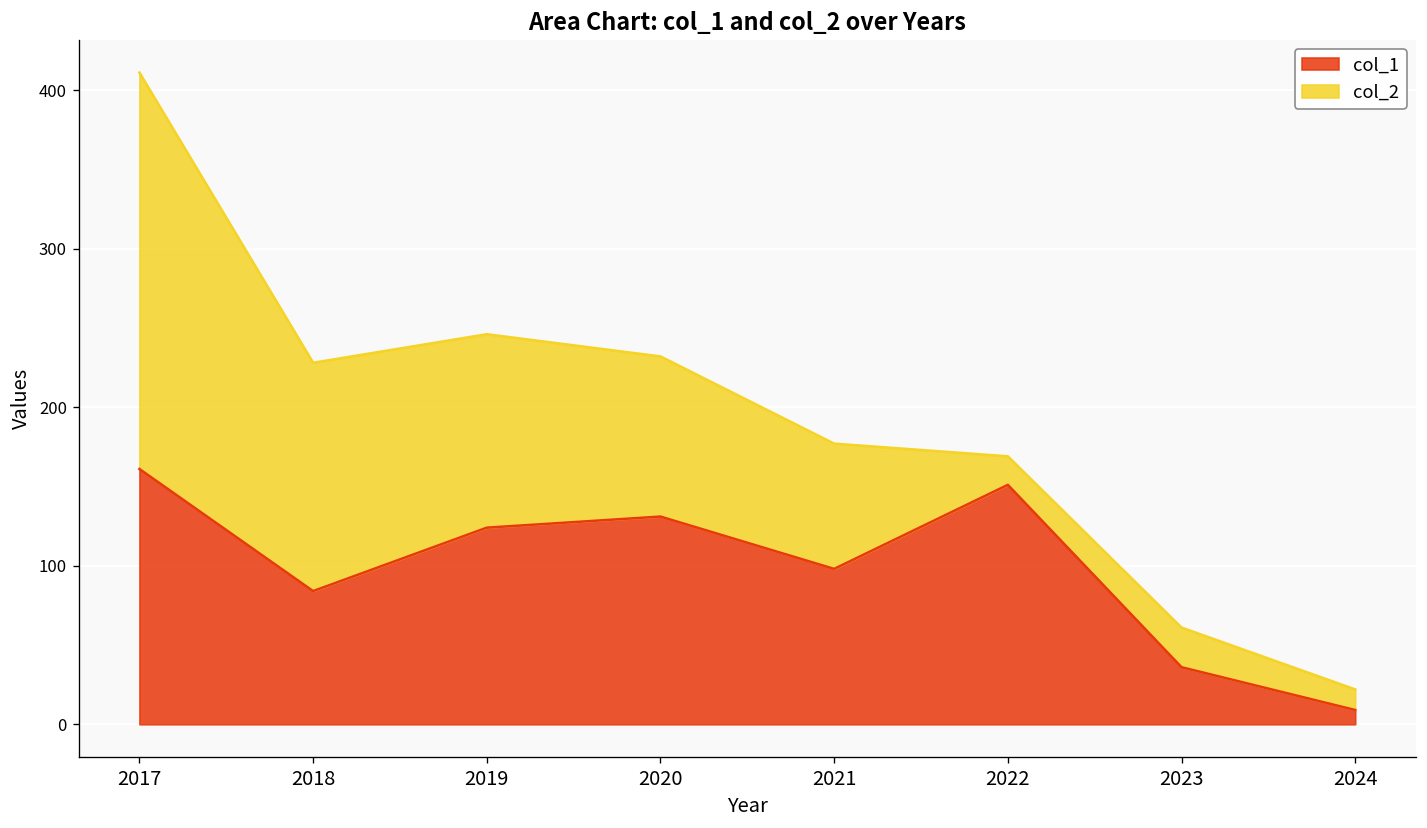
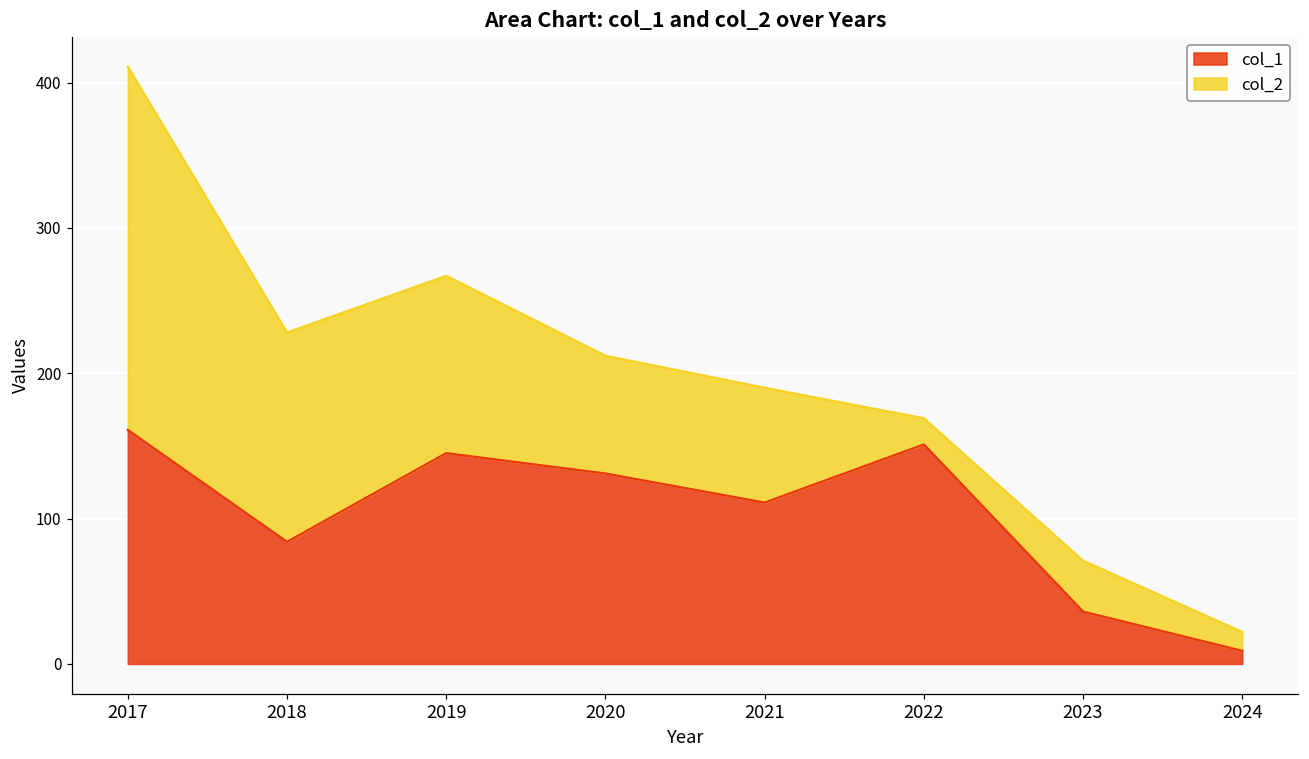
  {
    "col_1": {
      "2017": 161,
      "2018": 84,
-     "2019": 124,
+     "2019": 145,
      "2020": 131,
-     "2021": 98,
+     "2021": 111,
      "2022": 151,
      "2023": 36,
      "2024": 9
    },
    "col_2": {
      "2017": 250,
      "2018": 144,
      "2019": 122,
-     "2020": 101,
+     "2020": 81,
      "2021": 79,
      "2022": 18,
-     "2023": 25,
+     "2023": 35,
      "2024": 13
    }
  }
